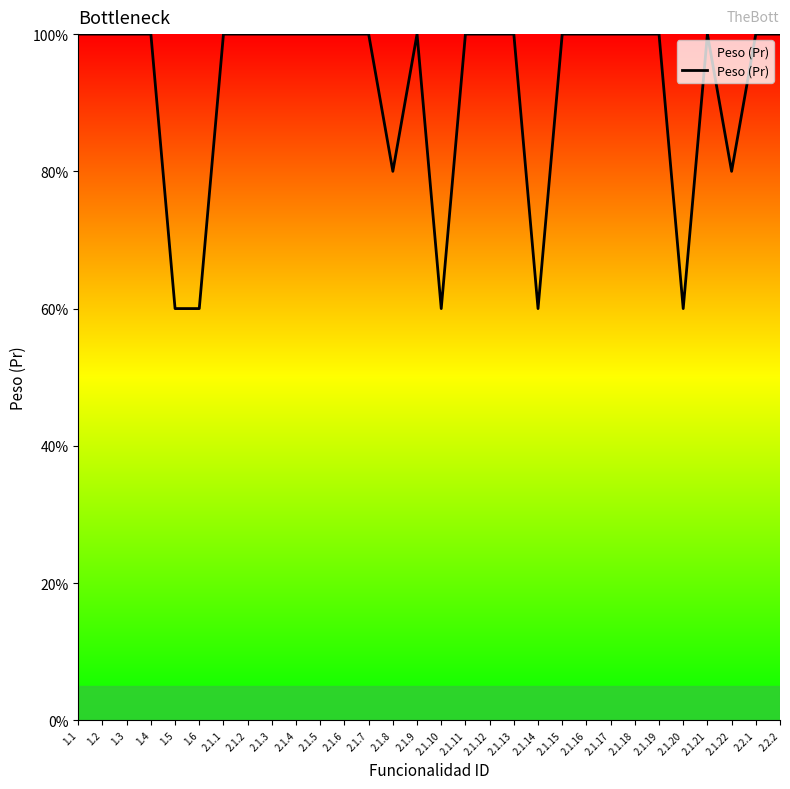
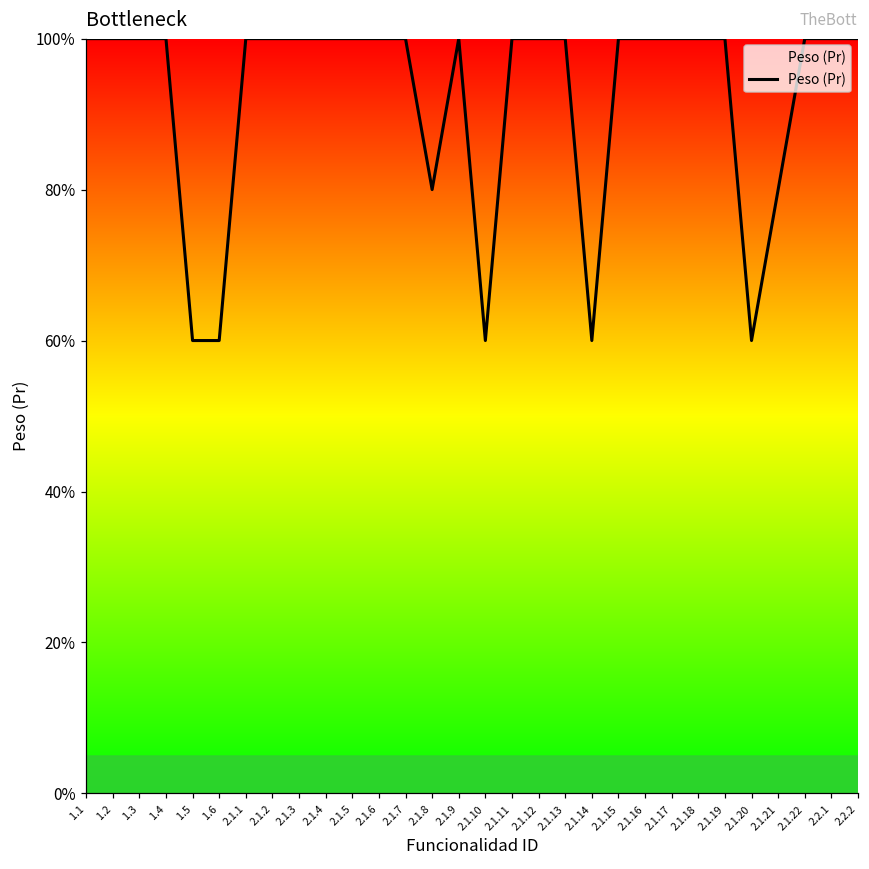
  {
    "1.1": "100%",
    "1.2": "100%",
    "1.3": "100%",
    "1.4": "100%",
    "1.5": "60%",
    "1.6": "60%",
    "2.1.1": "100%",
    "2.1.2": "100%",
    "2.1.3": "100%",
    "2.1.4": "100%",
    "2.1.5": "100%",
    "2.1.6": "100%",
    "2.1.7": "100%",
    "2.1.8": "80%",
    "2.1.9": "100%",
    "2.1.10": "60%",
    "2.1.11": "100%",
    "2.1.12": "100%",
    "2.1.13": "100%",
    "2.1.14": "60%",
    "2.1.15": "100%",
    "2.1.16": "100%",
    "2.1.17": "100%",
    "2.1.18": "100%",
    "2.1.19": "100%",
    "2.1.20": "60%",
-   "2.1.21": "100%",
-   "2.1.22": "80%",
+   "2.1.21": "80%",
+   "2.1.22": "100%",
    "2.2.1": "100%",
    "2.2.2": "100%"
  }
